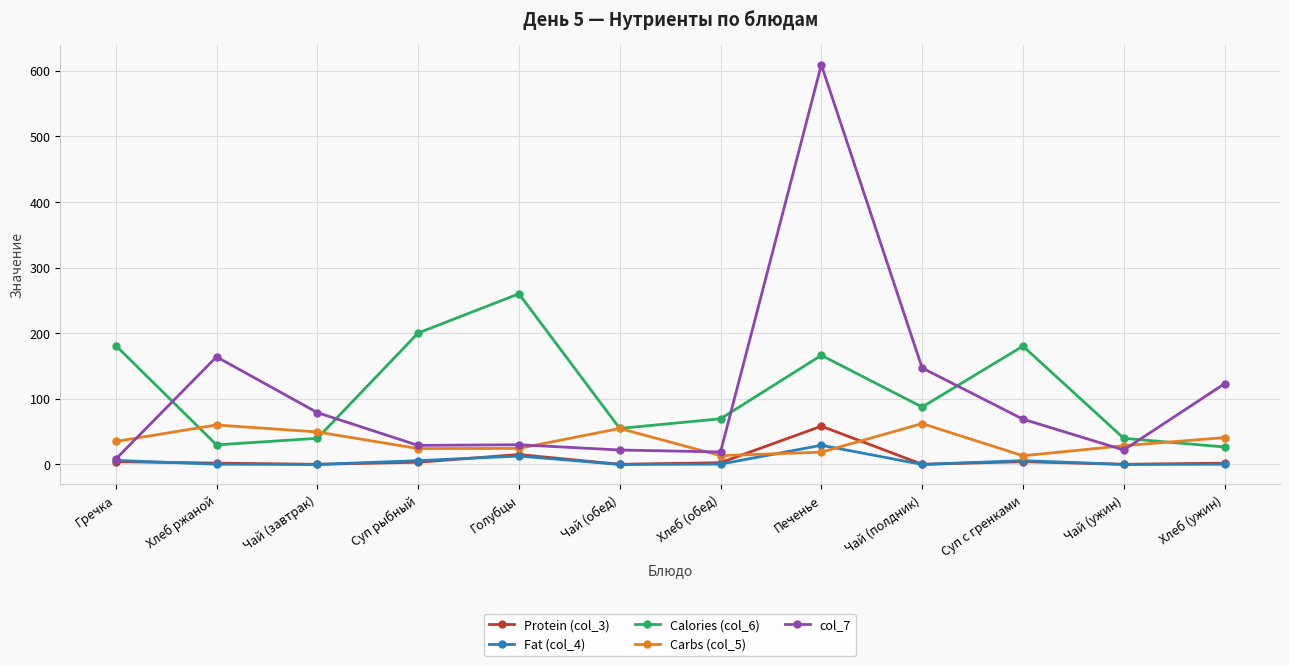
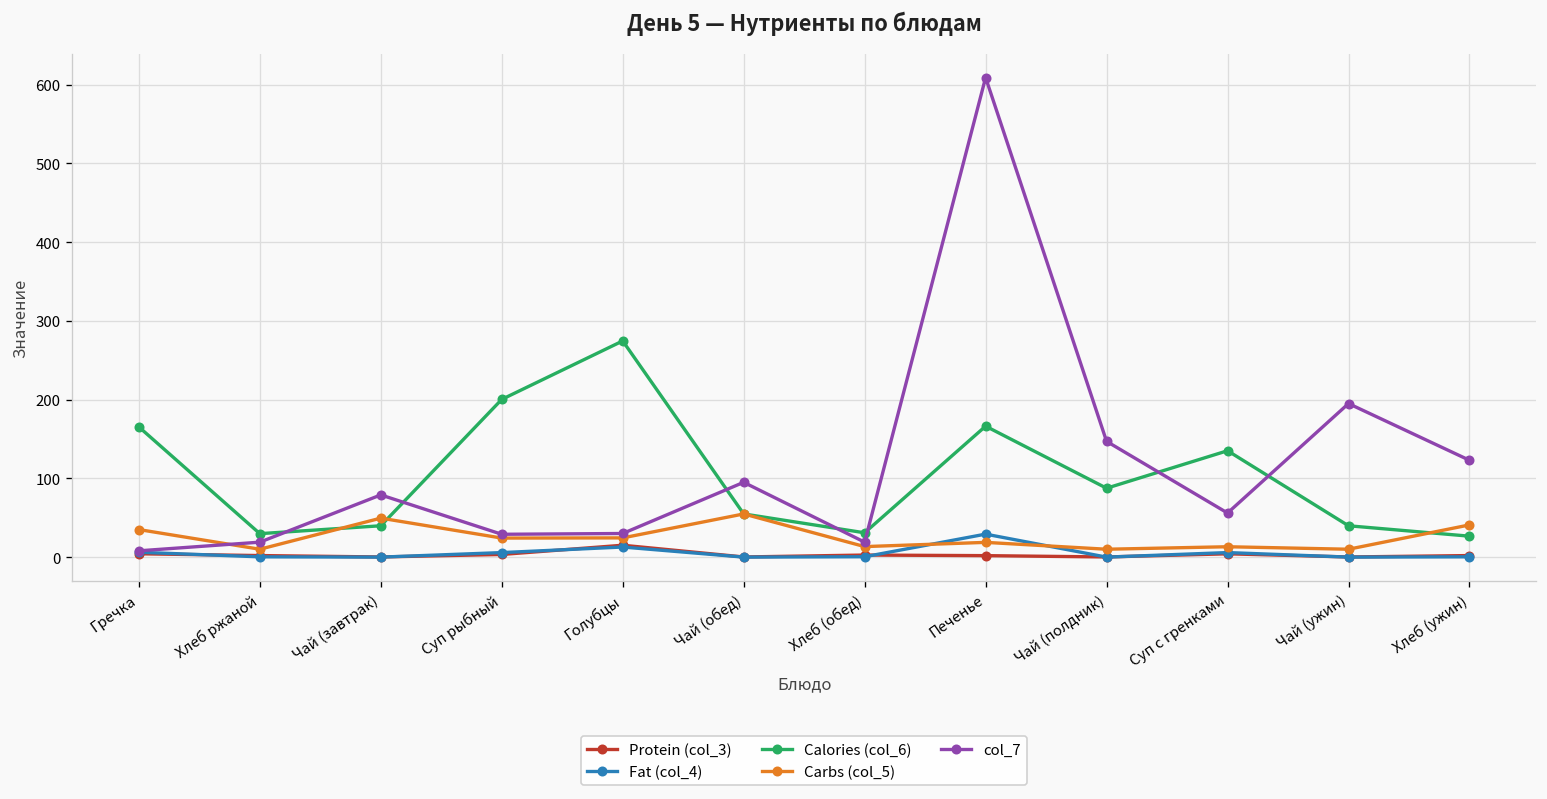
  {
    "Protein (col_3)": {
-     "Печенье": 60
+     "Печенье": 0
    },
    "Fat (col_4)": {
      "Печенье": 30
    },
    "Calories (col_6)": {
-     "Гречка": 180,
+     "Гречка": 170,
      "Хлеб ржаной": 30,
      "Чай (завтрак)": 40,
      "Суп рыбный": 200,
-     "Голубцы": 260,
-     "Хлеб (обед)": 70,
+     "Голубцы": 270,
+     "Хлеб (обед)": 30,
      "Печенье": 170,
      "Чай (полдник)": 90,
-     "Суп с гренками": 180,
+     "Суп с гренками": 140,
      "Чай (ужин)": 40,
      "Хлеб (ужин)": 30
    },
    "Carbs (col_5)": {
      "Гречка": 30,
-     "Хлеб ржаной": 60,
+     "Хлеб ржаной": 10,
      "Чай (завтрак)": 50,
      "Суп рыбный": 20,
      "Голубцы": 20,
      "Хлеб (обед)": 10,
      "Печенье": 20,
-     "Чай (полдник)": 60,
+     "Чай (полдник)": 10,
      "Суп с гренками": 10,
-     "Чай (ужин)": 30,
+     "Чай (ужин)": 10,
      "Хлеб (ужин)": 40
    },
    "col_7": {
-     "Хлеб ржаной": 160,
+     "Хлеб ржаной": 20,
      "Чай (завтрак)": 80,
      "Суп рыбный": 30,
      "Голубцы": 30,
-     "Чай (обед)": 20,
+     "Чай (обед)": 100,
      "Хлеб (обед)": 20,
      "Печенье": 610,
      "Чай (полдник)": 150,
-     "Суп с гренками": 70,
-     "Чай (ужин)": 20,
+     "Суп с гренками": 60,
+     "Чай (ужин)": 200,
      "Хлеб (ужин)": 120
    }
  }
